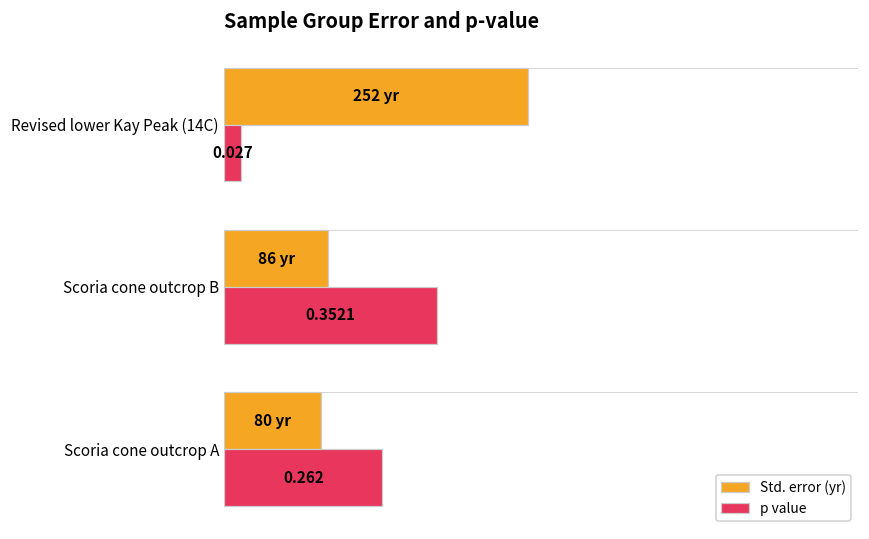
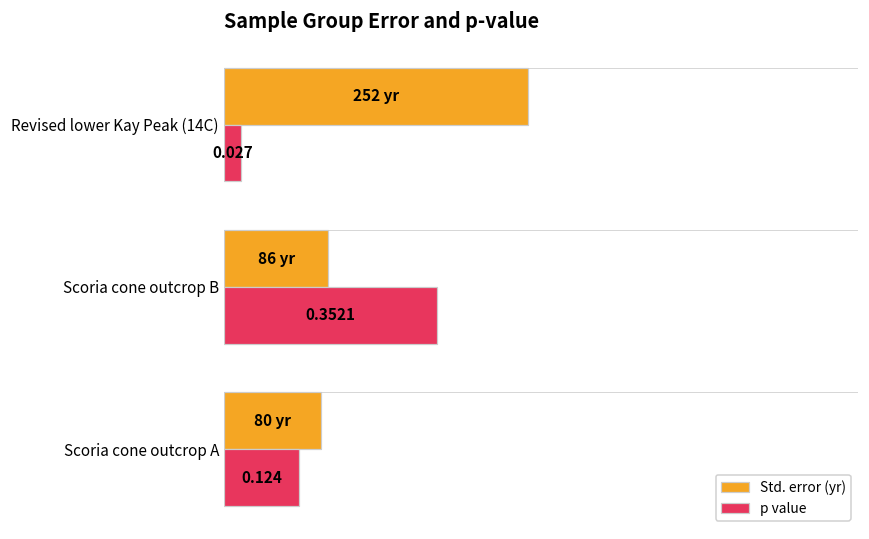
  {
    "p value": {
      "Revised lower Kay Peak (14C)": 0.027,
      "Scoria cone outcrop B": 0.3521,
-     "Scoria cone outcrop A": 0.262
+     "Scoria cone outcrop A": 0.124
    }
  }
